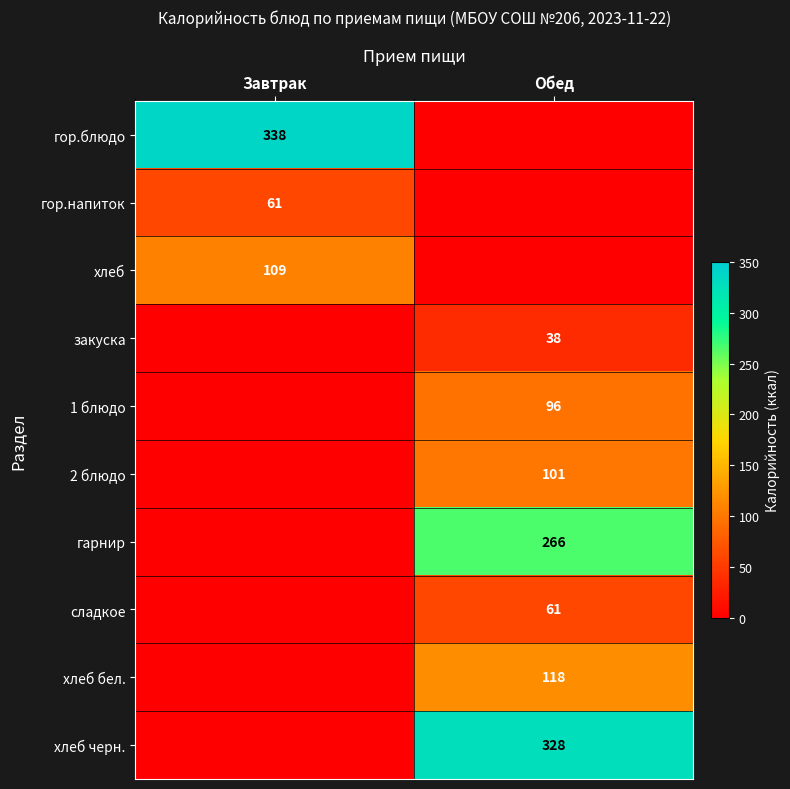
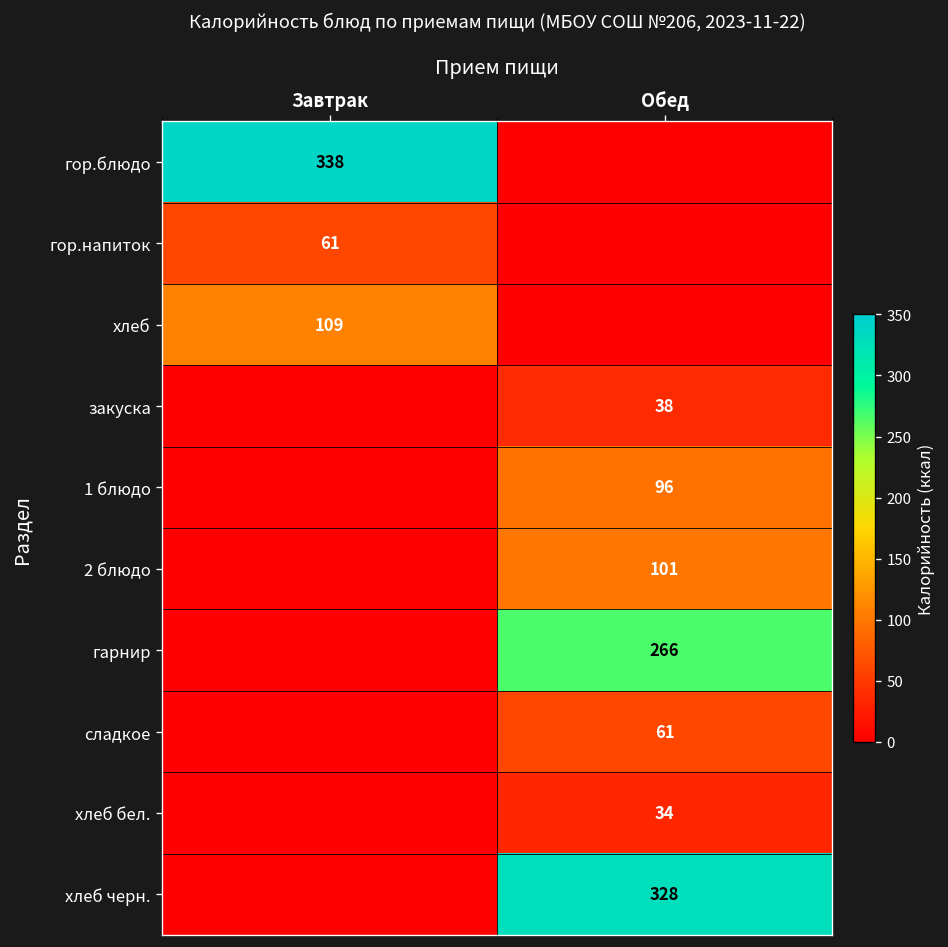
  {
    "гор.блюдо": {
      "Завтрак": 338
    },
    "гор.напиток": {
      "Завтрак": 61
    },
    "хлеб": {
      "Завтрак": 109
    },
    "закуска": {
      "Обед": 38
    },
    "1 блюдо": {
      "Обед": 96
    },
    "2 блюдо": {
      "Обед": 101
    },
    "гарнир": {
      "Обед": 266
    },
    "сладкое": {
      "Обед": 61
    },
    "хлеб бел.": {
-     "Обед": 118
+     "Обед": 34
    },
    "хлеб черн.": {
      "Обед": 328
    }
  }
